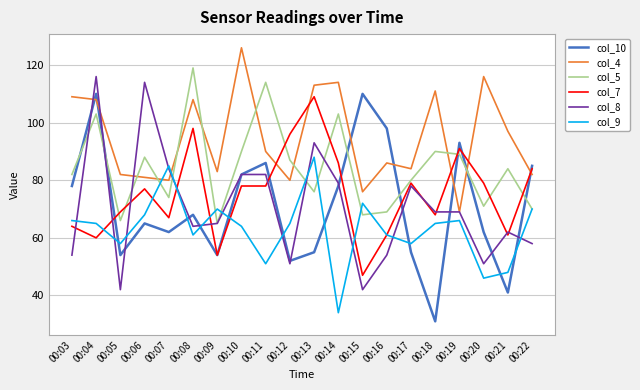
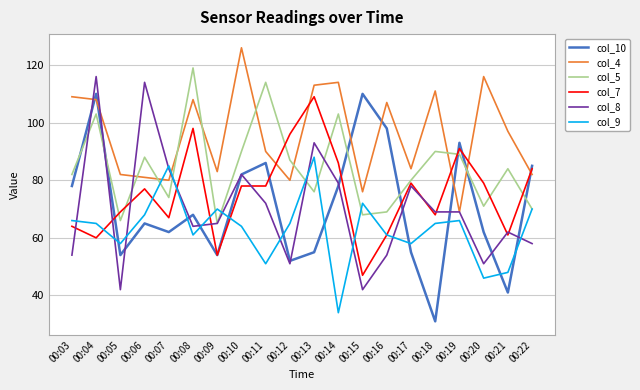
  {
    "col_10": {
      "00:03": 78,
      "00:04": 110,
      "00:05": 54,
      "00:06": 65,
      "00:07": 62,
      "00:08": 68,
      "00:11": 86,
      "00:12": 52,
      "00:13": 55,
      "00:14": 78,
      "00:15": 110,
      "00:16": 98,
      "00:17": 55,
      "00:18": 31,
      "00:19": 93,
      "00:20": 62,
      "00:21": 41,
      "00:22": 85
    },
    "col_4": {
      "00:03": 109,
      "00:04": 108,
      "00:05": 82,
      "00:06": 81,
      "00:07": 80,
      "00:08": 108,
      "00:09": 83,
      "00:10": 126,
      "00:11": 90,
      "00:12": 80,
      "00:13": 113,
      "00:14": 114,
      "00:15": 76,
-     "00:16": 86,
+     "00:16": 107,
      "00:17": 84,
      "00:18": 111,
      "00:20": 116,
      "00:21": 97,
      "00:22": 82
    },
    "col_5": {
      "00:03": 82,
      "00:04": 103,
      "00:05": 66,
      "00:06": 88,
      "00:07": 74,
      "00:08": 119,
      "00:10": 90,
      "00:11": 114,
      "00:12": 87,
      "00:13": 76,
      "00:14": 103,
      "00:15": 68,
      "00:16": 69,
      "00:17": 80,
      "00:18": 90,
      "00:19": 89,
      "00:20": 71,
      "00:21": 84
    },
    "col_7": {
      "00:03": 64,
      "00:04": 60,
      "00:05": 69,
      "00:06": 77,
      "00:07": 67,
      "00:08": 98,
      "00:10": 78,
      "00:11": 78,
      "00:12": 96,
      "00:13": 109,
      "00:14": 86,
      "00:15": 47,
      "00:17": 79,
      "00:18": 68,
      "00:19": 91,
      "00:20": 79,
      "00:21": 61,
      "00:22": 84
    },
    "col_8": {
      "00:03": 54,
      "00:04": 116,
      "00:05": 42,
      "00:06": 114,
      "00:07": 84,
      "00:08": 64,
-     "00:11": 82,
+     "00:11": 72,
      "00:12": 51,
      "00:13": 93,
      "00:14": 79,
      "00:15": 42,
      "00:16": 54,
      "00:17": 78,
      "00:18": 69,
      "00:20": 51,
      "00:21": 62,
      "00:22": 58
    },
    "col_9": {
      "00:03": 66,
      "00:04": 65,
      "00:05": 58,
      "00:06": 68,
      "00:07": 85,
      "00:08": 61,
      "00:09": 70,
      "00:10": 64,
      "00:11": 51,
      "00:12": 65,
      "00:13": 88,
      "00:14": 34,
      "00:15": 72,
      "00:17": 58,
      "00:18": 65,
      "00:19": 66,
      "00:20": 46,
      "00:21": 48
    }
  }
